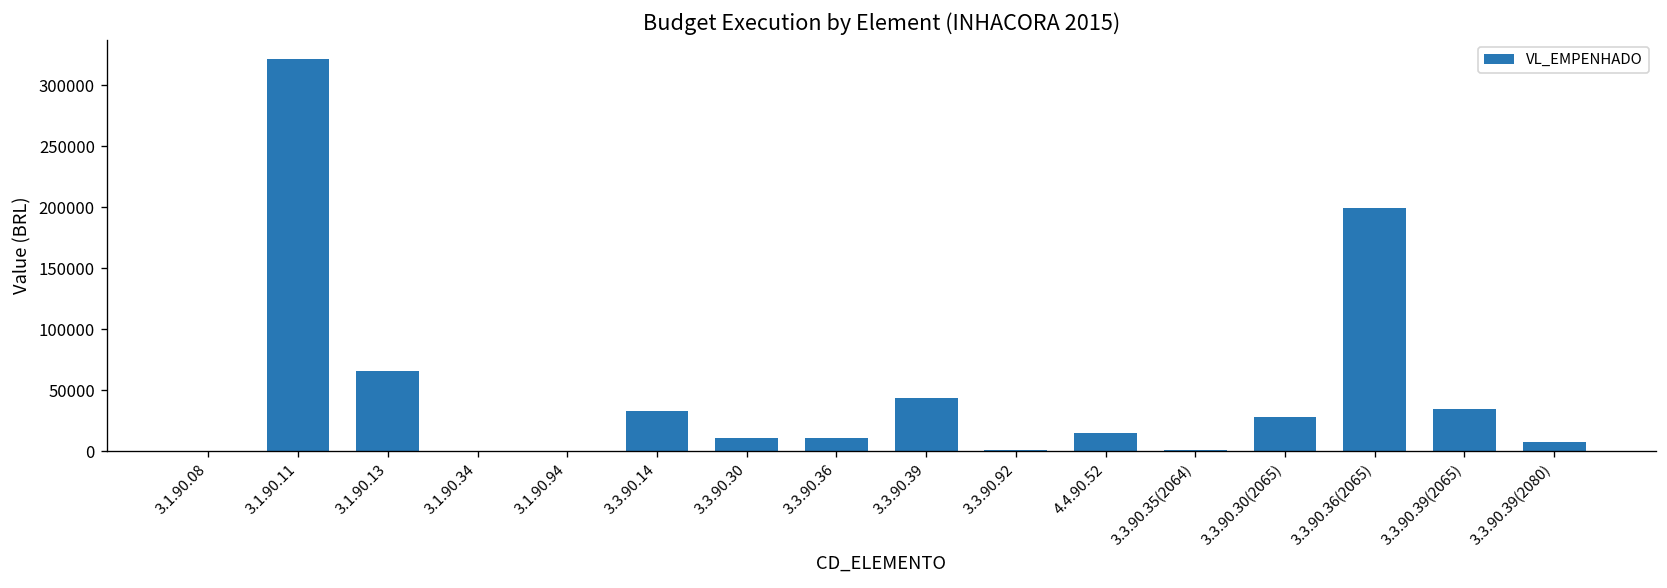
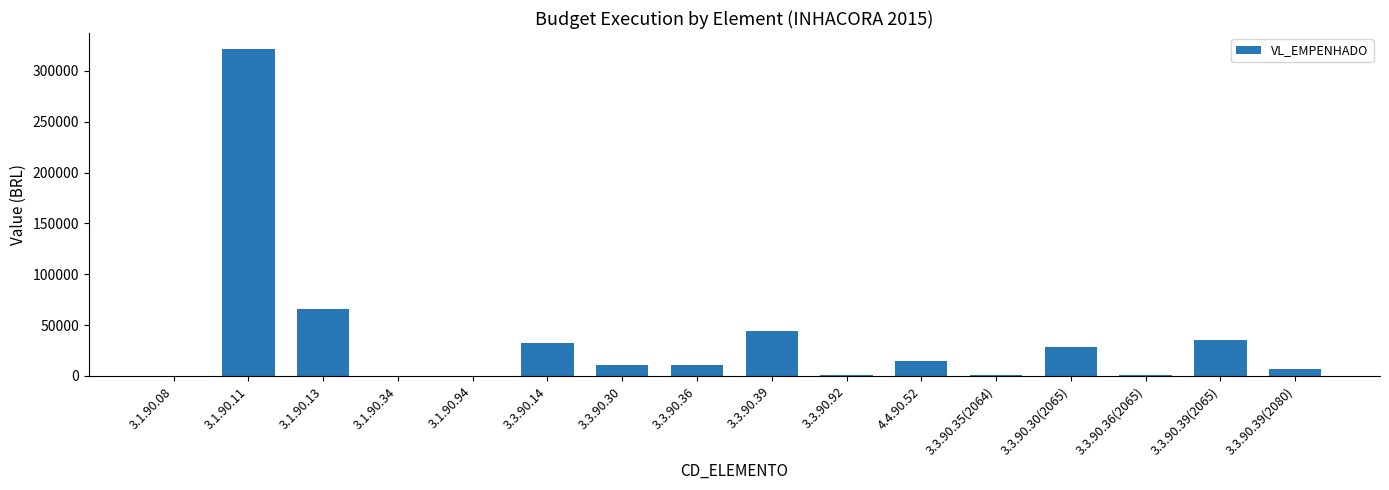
  {
    "3.1.90.08": 0,
    "3.1.90.11": 321000,
    "3.1.90.13": 66000,
    "3.1.90.34": 0,
    "3.3.90.14": 33000,
    "3.3.90.30": 11000,
    "3.3.90.36": 11000,
    "3.3.90.39": 44000,
    "4.4.90.52": 15000,
    "3.3.90.30(2065)": 28000,
-   "3.3.90.36(2065)": 199000,
+   "3.3.90.36(2065)": 0,
    "3.3.90.39(2065)": 35000,
    "3.3.90.39(2080)": 7000
  }
